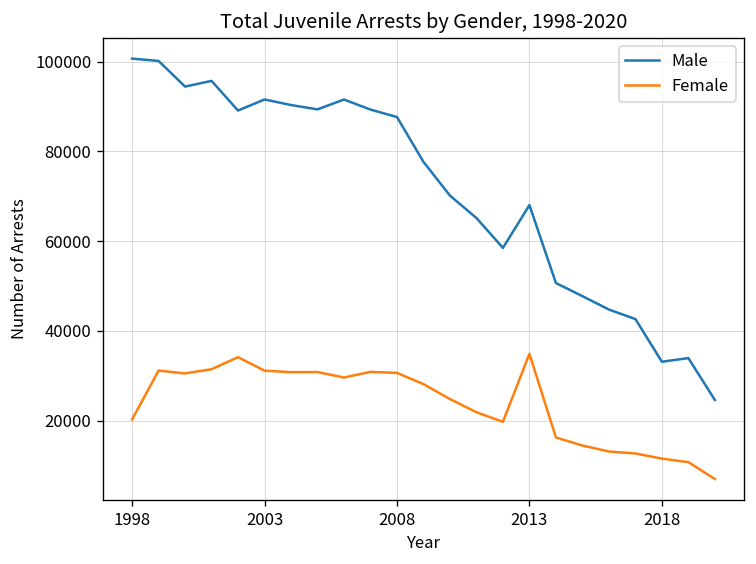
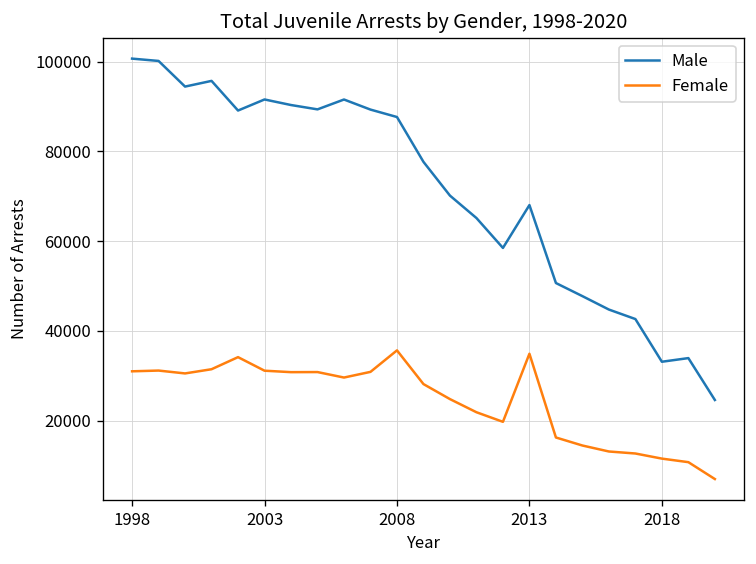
  {
    "Male": {
      "1998": 101000,
      "2003": 92000,
      "2008": 88000,
      "2013": 68000,
      "2018": 33000
    },
    "Female": {
-     "1998": 20000,
+     "1998": 31000,
      "2003": 31000,
-     "2008": 31000,
+     "2008": 36000,
      "2013": 35000,
      "2018": 12000
    }
  }
